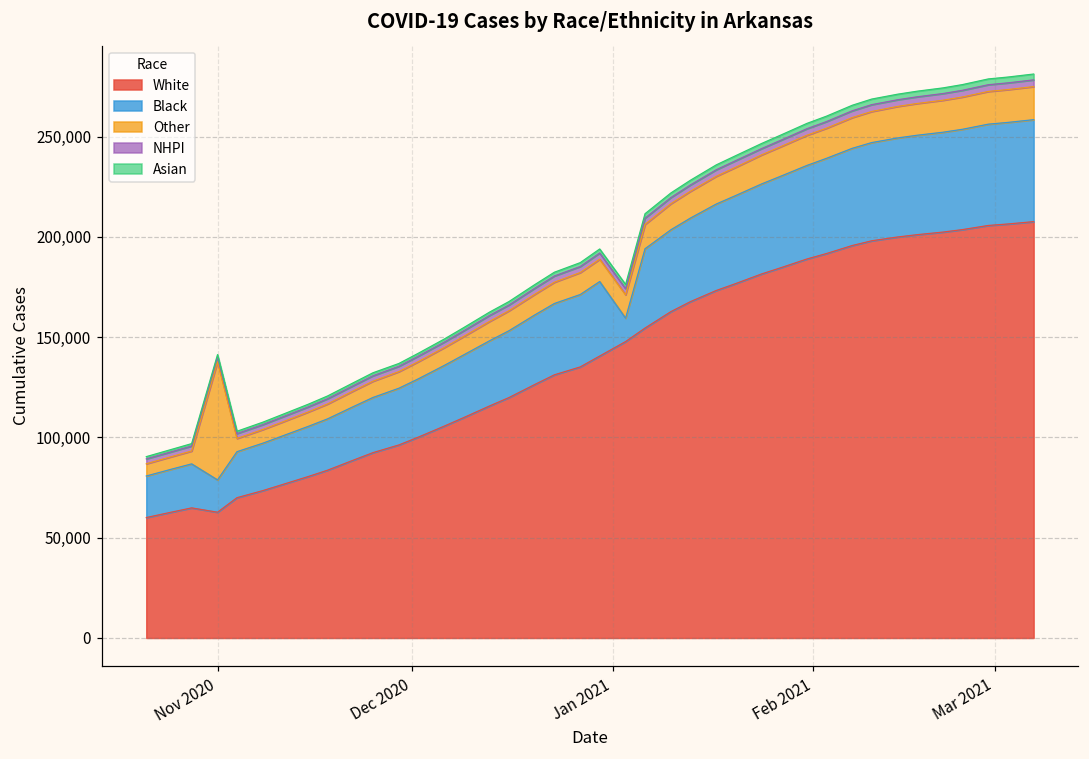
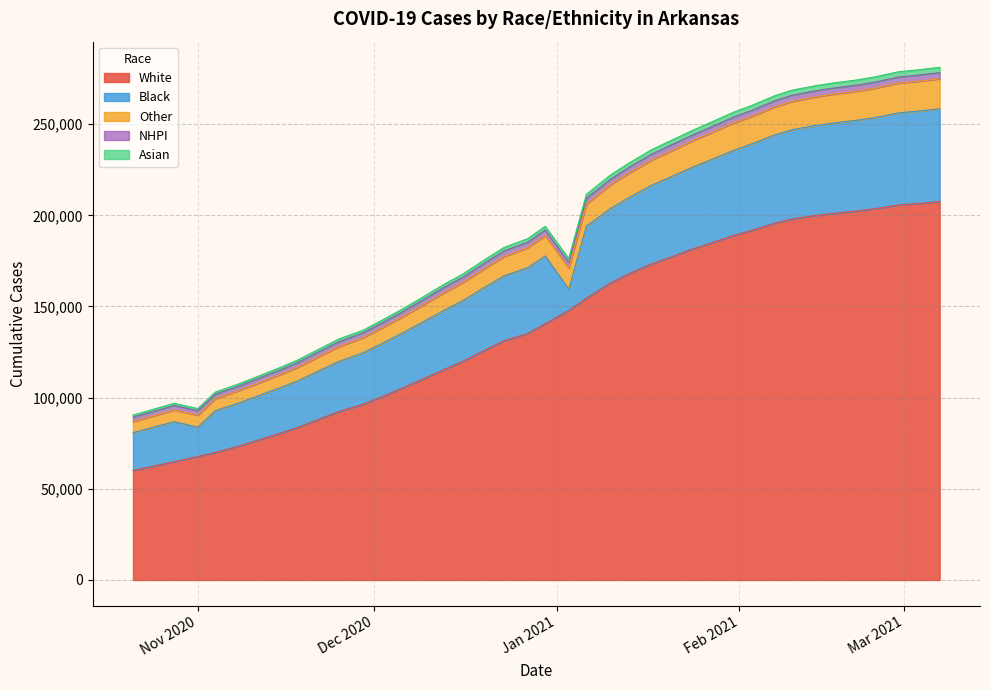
  {
    "White": {
-     "Nov 2020": "63,000"
+     "Nov 2020": "68,000"
    },
    "Black": {
      "Nov 2020": "16,000"
    },
    "Other": {
-     "Nov 2020": "59,000"
+     "Nov 2020": "7,000"
    }
  }
